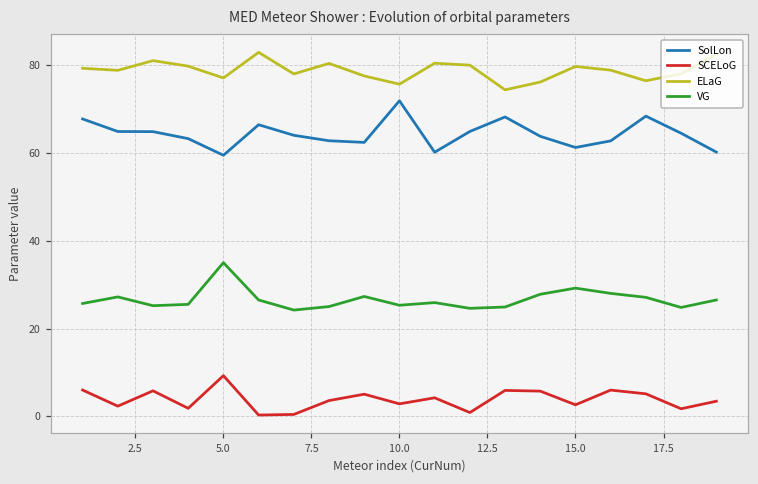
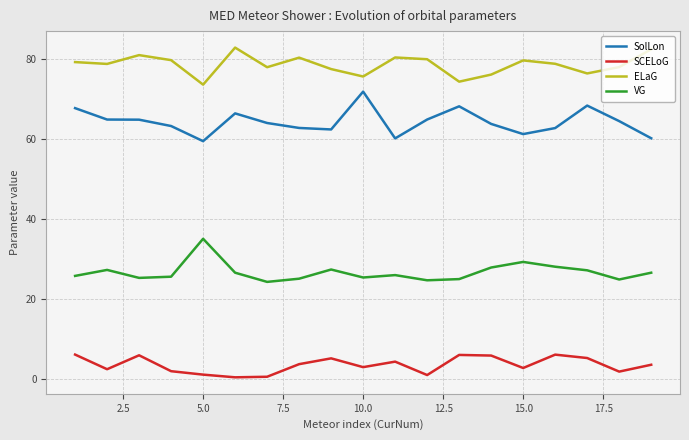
  {
    "SolLon": {
      "5.0": 59,
      "10.0": 72,
      "15.0": 61
    },
    "SCELoG": {
-     "5.0": 9,
+     "5.0": 1,
      "10.0": 3,
      "15.0": 3
    },
    "ELaG": {
-     "5.0": 77,
+     "5.0": 74,
      "10.0": 76,
      "15.0": 80
    },
    "VG": {
      "5.0": 35,
      "10.0": 25,
      "15.0": 29
    }
  }
